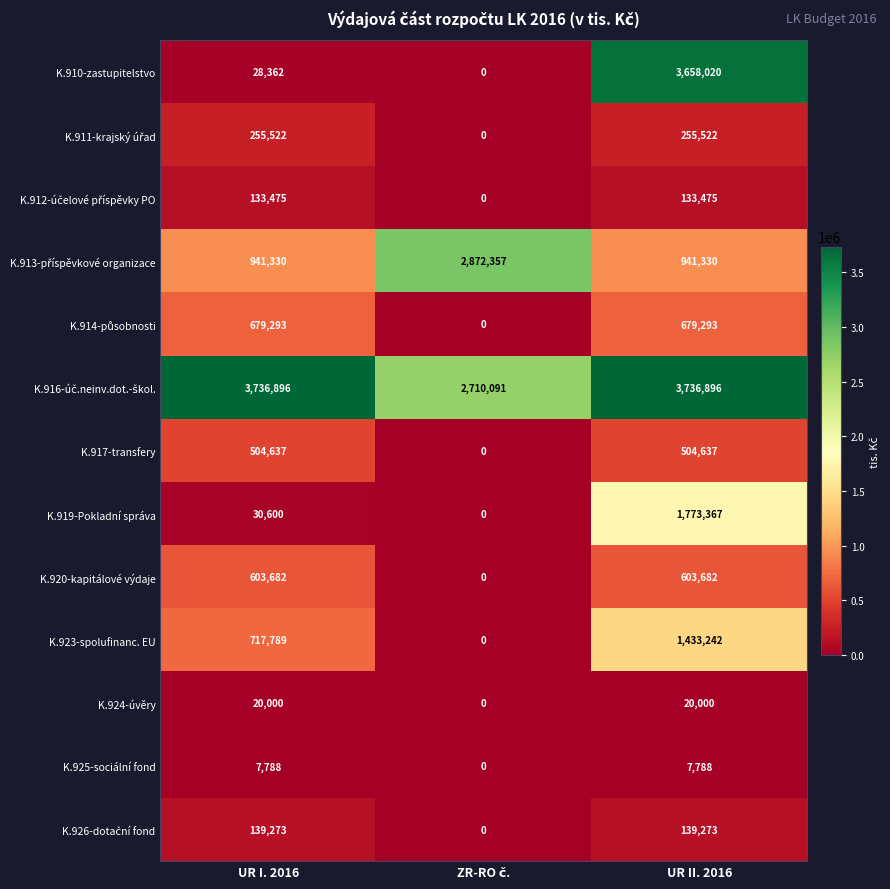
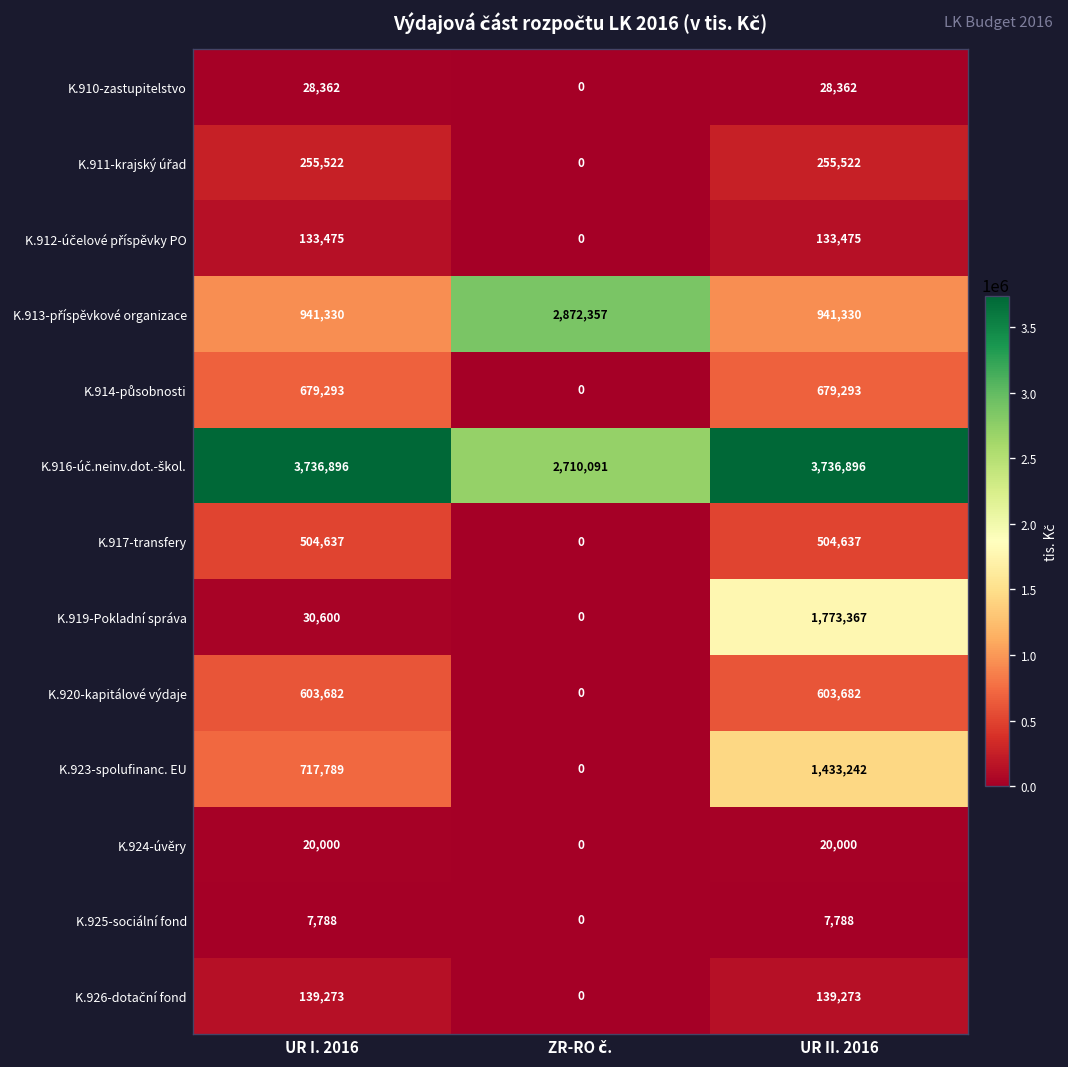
  {
    "K.910-zastupitelstvo": {
      "UR I. 2016": "28,362",
      "ZR-RO č.": "0",
-     "UR II. 2016": "3,658,020"
+     "UR II. 2016": "28,362"
    },
    "K.911-krajský úřad": {
      "UR I. 2016": "255,522",
      "ZR-RO č.": "0",
      "UR II. 2016": "255,522"
    },
    "K.912-účelové příspěvky PO": {
      "UR I. 2016": "133,475",
      "ZR-RO č.": "0",
      "UR II. 2016": "133,475"
    },
    "K.913-příspěvkové organizace": {
      "UR I. 2016": "941,330",
      "ZR-RO č.": "2,872,357",
      "UR II. 2016": "941,330"
    },
    "K.914-působnosti": {
      "UR I. 2016": "679,293",
      "ZR-RO č.": "0",
      "UR II. 2016": "679,293"
    },
    "K.916-úč.neinv.dot.-škol.": {
      "UR I. 2016": "3,736,896",
      "ZR-RO č.": "2,710,091",
      "UR II. 2016": "3,736,896"
    },
    "K.917-transfery": {
      "UR I. 2016": "504,637",
      "ZR-RO č.": "0",
      "UR II. 2016": "504,637"
    },
    "K.919-Pokladní správa": {
      "UR I. 2016": "30,600",
      "ZR-RO č.": "0",
      "UR II. 2016": "1,773,367"
    },
    "K.920-kapitálové výdaje": {
      "UR I. 2016": "603,682",
      "ZR-RO č.": "0",
      "UR II. 2016": "603,682"
    },
    "K.923-spolufinanc. EU": {
      "UR I. 2016": "717,789",
      "ZR-RO č.": "0",
      "UR II. 2016": "1,433,242"
    },
    "K.924-úvěry": {
      "UR I. 2016": "20,000",
      "ZR-RO č.": "0",
      "UR II. 2016": "20,000"
    },
    "K.925-sociální fond": {
      "UR I. 2016": "7,788",
      "ZR-RO č.": "0",
      "UR II. 2016": "7,788"
    },
    "K.926-dotační fond": {
      "UR I. 2016": "139,273",
      "ZR-RO č.": "0",
      "UR II. 2016": "139,273"
    }
  }
